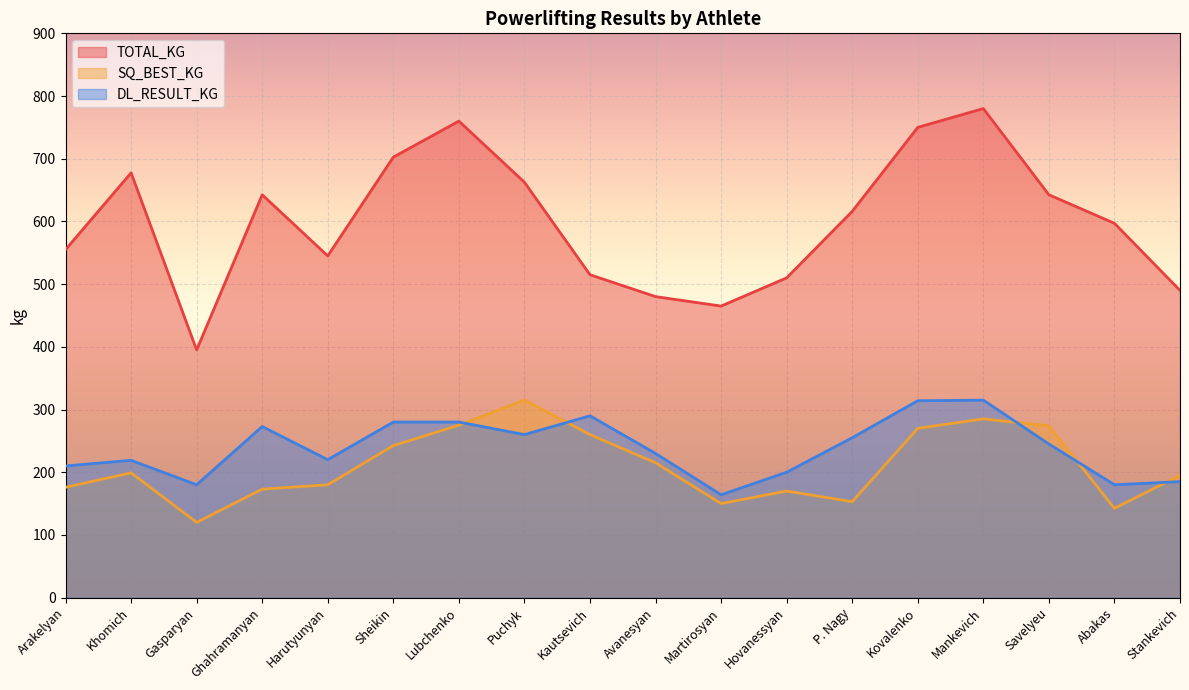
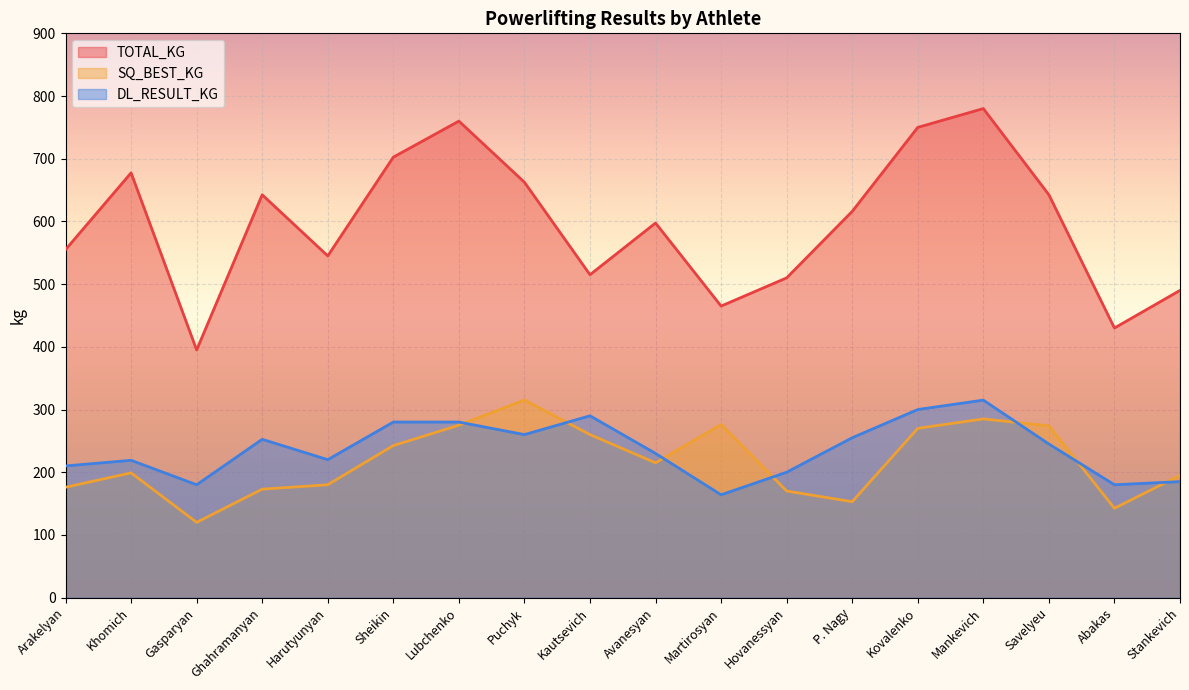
  {
    "TOTAL_KG": {
      "Arakelyan": 560,
      "Khomich": 680,
      "Gasparyan": 400,
      "Ghahramanyan": 640,
      "Harutyunyan": 550,
      "Sheikin": 700,
      "Lubchenko": 760,
      "Puchyk": 660,
      "Kautsevich": 520,
-     "Avanesyan": 480,
+     "Avanesyan": 600,
      "Martirosyan": 470,
      "Hovanessyan": 510,
      "P. Nagy": 620,
      "Kovalenko": 750,
      "Mankevich": 780,
      "Savelyeu": 640,
-     "Abakas": 600,
+     "Abakas": 430,
      "Stankevich": 490
    },
    "SQ_BEST_KG": {
      "Arakelyan": 180,
      "Khomich": 200,
      "Gasparyan": 120,
      "Ghahramanyan": 170,
      "Harutyunyan": 180,
      "Sheikin": 240,
      "Lubchenko": 280,
      "Puchyk": 320,
      "Kautsevich": 260,
      "Avanesyan": 220,
-     "Martirosyan": 150,
+     "Martirosyan": 280,
      "Hovanessyan": 170,
      "P. Nagy": 150,
      "Kovalenko": 270,
      "Mankevich": 290,
      "Savelyeu": 270,
      "Abakas": 140,
      "Stankevich": 200
    },
    "DL_RESULT_KG": {
      "Arakelyan": 210,
      "Khomich": 220,
      "Gasparyan": 180,
-     "Ghahramanyan": 270,
+     "Ghahramanyan": 250,
      "Harutyunyan": 220,
      "Sheikin": 280,
      "Lubchenko": 280,
      "Puchyk": 260,
      "Kautsevich": 290,
      "Avanesyan": 230,
      "Martirosyan": 160,
      "Hovanessyan": 200,
      "P. Nagy": 260,
-     "Kovalenko": 310,
+     "Kovalenko": 300,
      "Mankevich": 320,
      "Savelyeu": 250,
      "Abakas": 180,
      "Stankevich": 190
    }
  }
